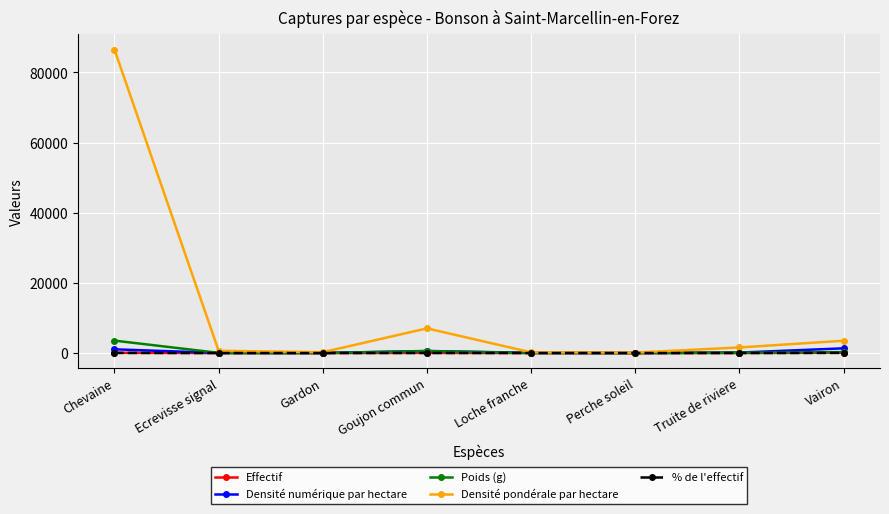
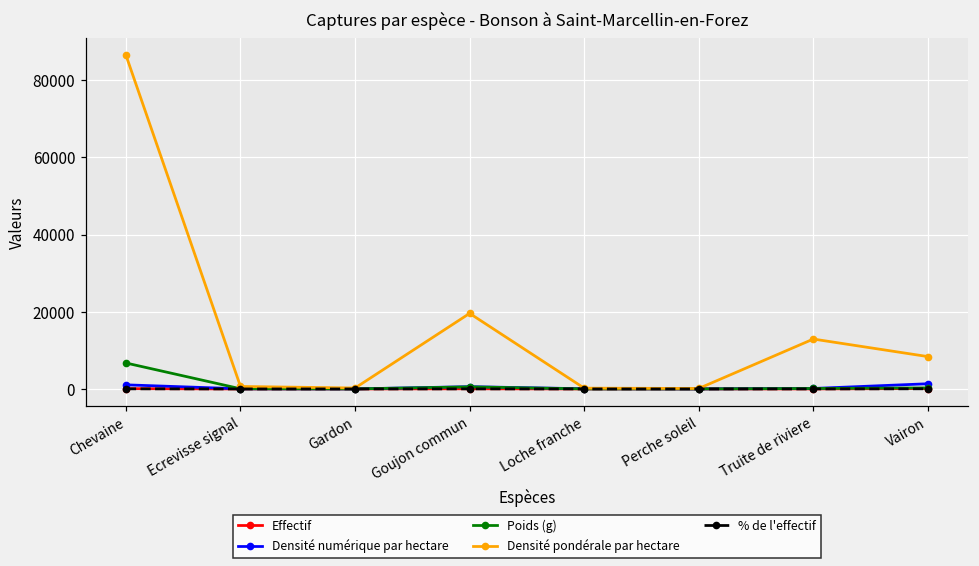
  {
    "% de l'effectif": {
      "Chevaine": 0
    },
    "Densité numérique par hectare": {
      "Chevaine": 1000,
      "Vairon": 1000
    },
    "Poids (g)": {
-     "Chevaine": 4000
+     "Chevaine": 7000
    },
    "Densité pondérale par hectare": {
      "Chevaine": 87000,
-     "Goujon commun": 7000,
-     "Truite de riviere": 2000,
-     "Vairon": 4000
+     "Goujon commun": 20000,
+     "Truite de riviere": 13000,
+     "Vairon": 8000
    }
  }
